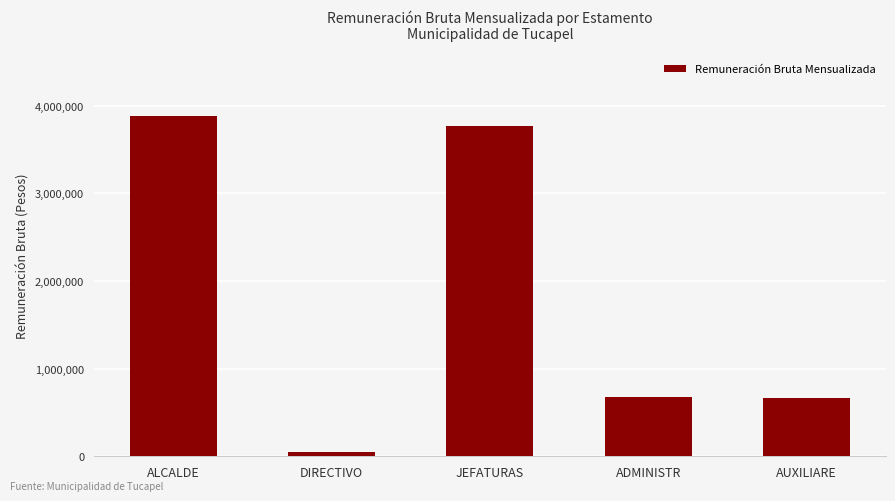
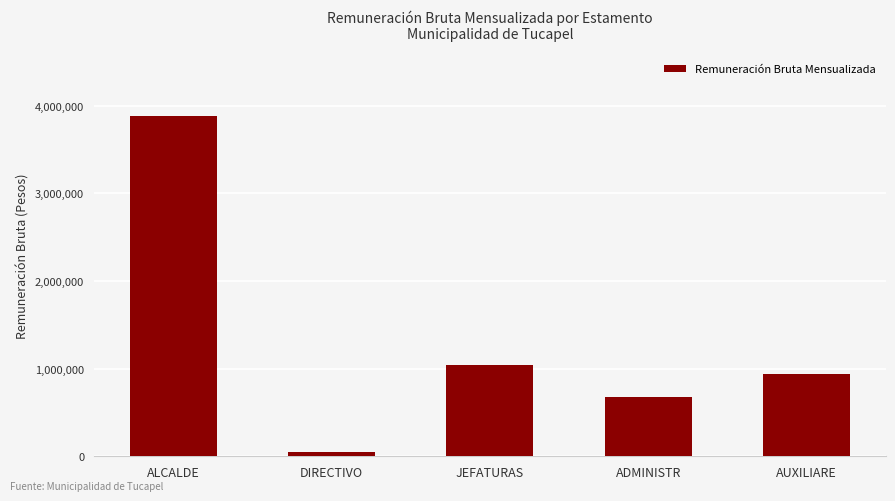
  {
    "ALCALDE": "3,900,000",
    "DIRECTIVO": "0",
-   "JEFATURAS": "3,800,000",
+   "JEFATURAS": "1,000,000",
    "ADMINISTR": "700,000",
-   "AUXILIARE": "700,000"
+   "AUXILIARE": "900,000"
  }
